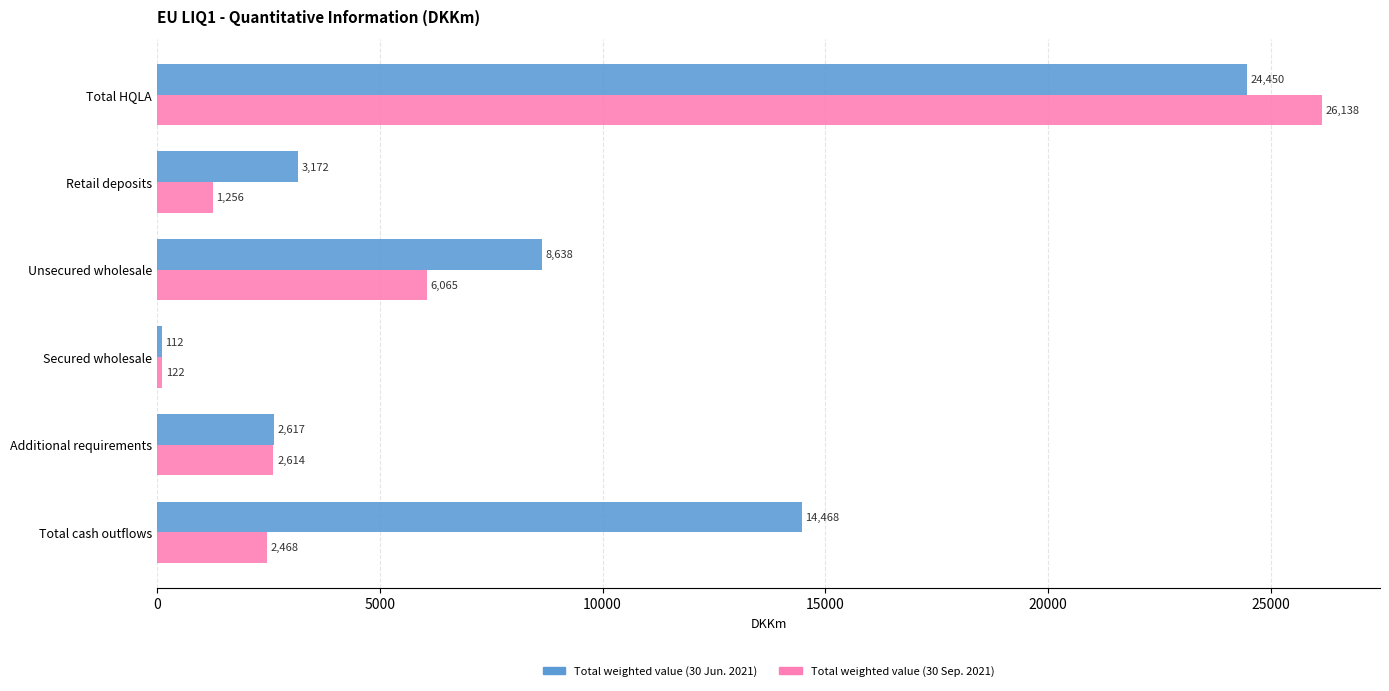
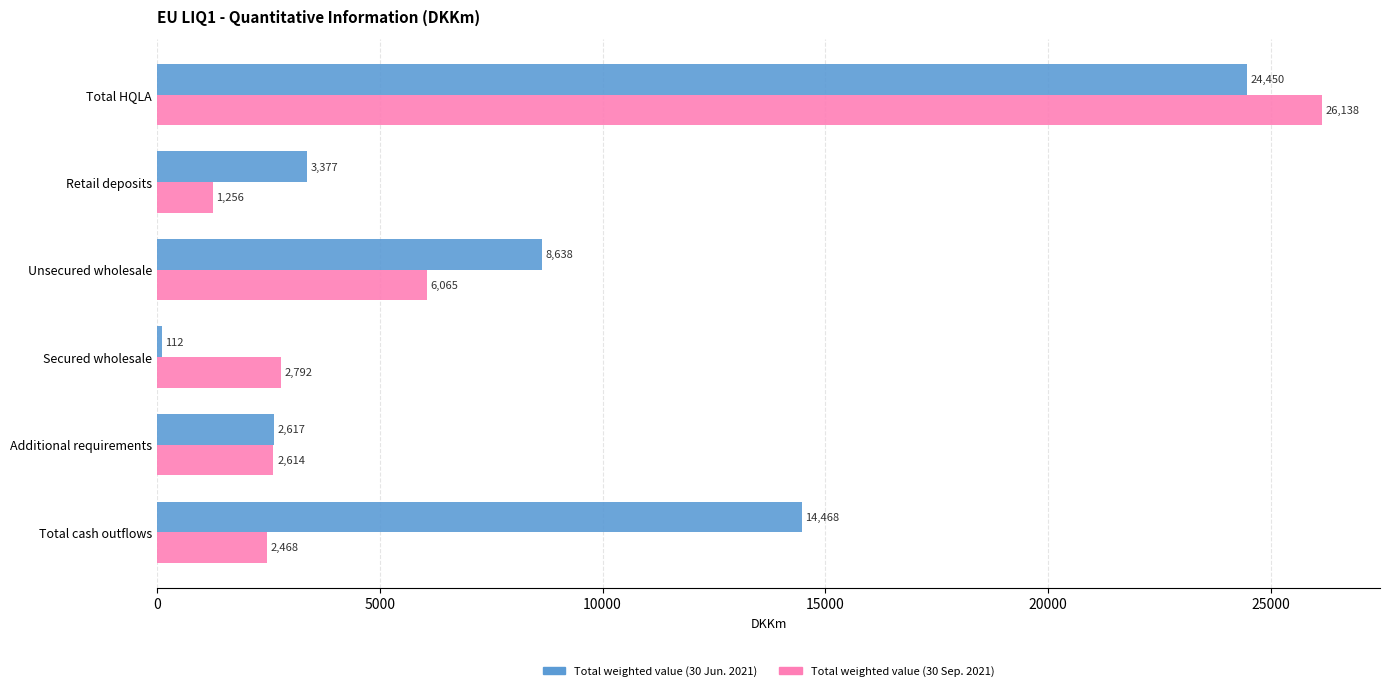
  {
    "Total weighted value (30 Jun. 2021)": {
      "Total HQLA": "24,450",
-     "Retail deposits": "3,172",
+     "Retail deposits": "3,377",
      "Unsecured wholesale": "8,638",
      "Secured wholesale": "112",
      "Additional requirements": "2,617",
      "Total cash outflows": "14,468"
    },
    "Total weighted value (30 Sep. 2021)": {
      "Total HQLA": "26,138",
      "Retail deposits": "1,256",
      "Unsecured wholesale": "6,065",
-     "Secured wholesale": "122",
+     "Secured wholesale": "2,792",
      "Additional requirements": "2,614",
      "Total cash outflows": "2,468"
    }
  }
